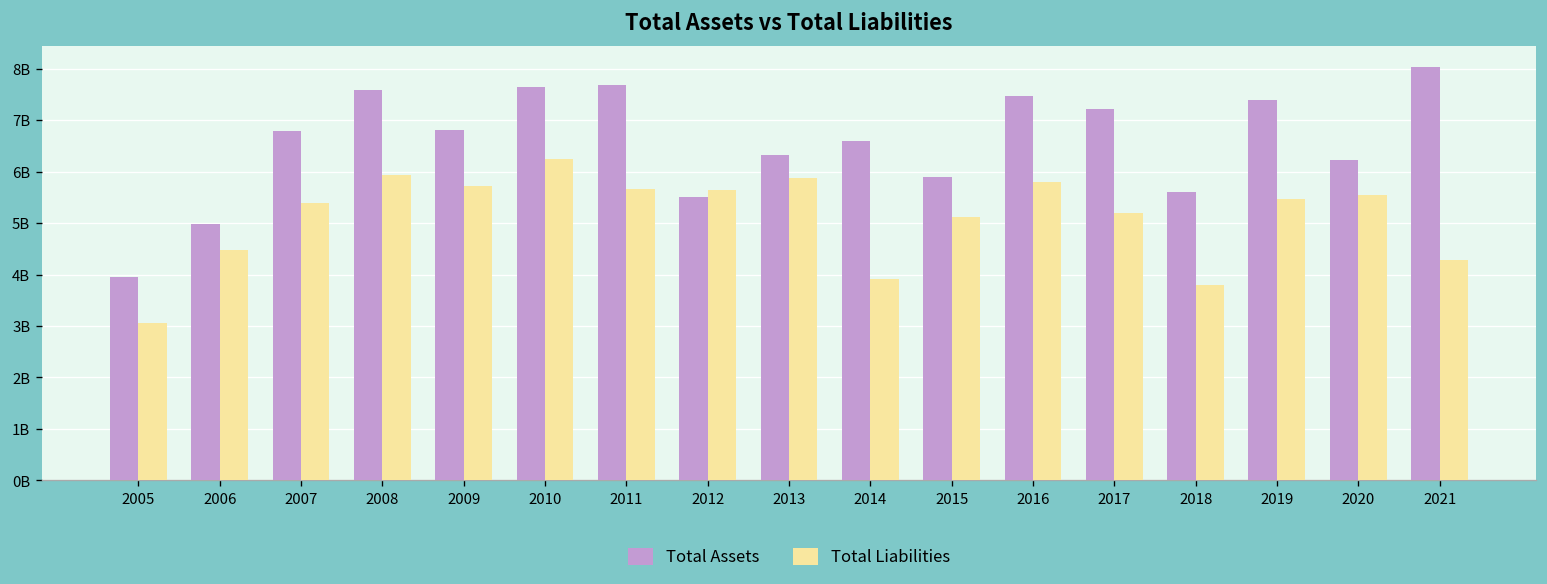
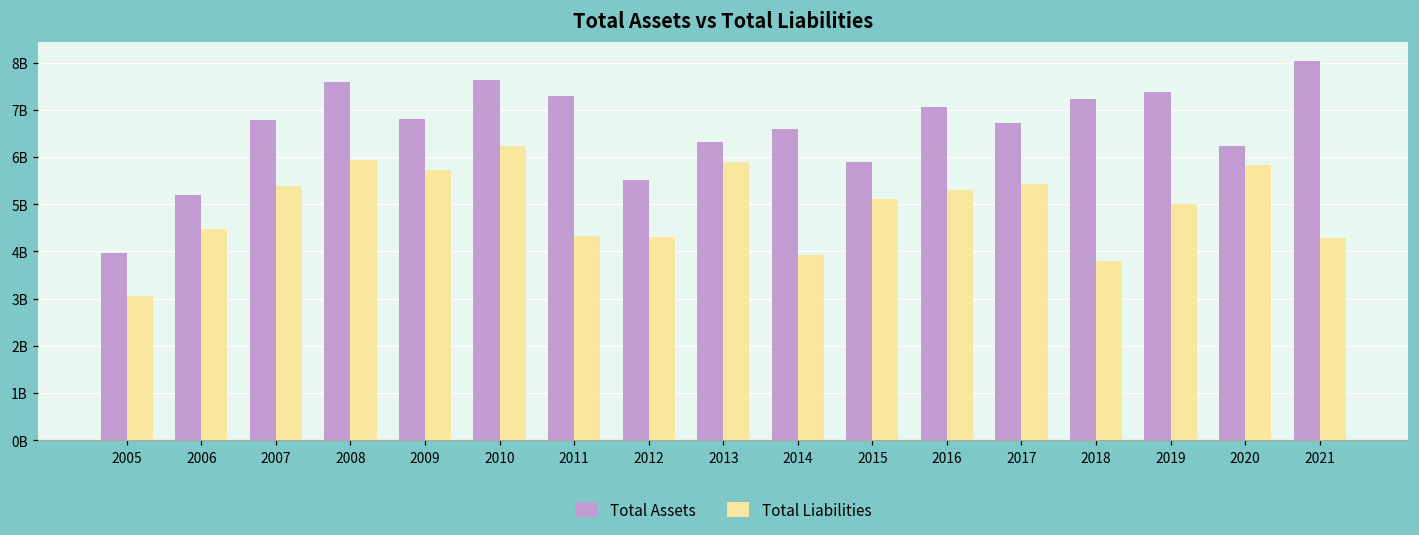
  {
    "Total Assets": {
      "2005": 4000000000,
-     "2006": 5000000000,
+     "2006": 5200000000,
      "2007": 6800000000,
      "2008": 7600000000,
      "2009": 6800000000,
      "2010": 7600000000,
-     "2011": 7700000000,
+     "2011": 7300000000,
      "2012": 5500000000,
      "2013": 6300000000,
      "2014": 6600000000,
      "2015": 5900000000,
-     "2016": 7500000000,
-     "2017": 7200000000,
-     "2018": 5600000000,
+     "2016": 7100000000,
+     "2017": 6700000000,
+     "2018": 7200000000,
      "2019": 7400000000,
      "2020": 6200000000,
      "2021": 8000000000
    },
    "Total Liabilities": {
      "2005": 3100000000,
      "2006": 4500000000,
      "2007": 5400000000,
      "2008": 5900000000,
      "2009": 5700000000,
      "2010": 6200000000,
-     "2011": 5700000000,
-     "2012": 5600000000,
+     "2011": 4300000000,
+     "2012": 4300000000,
      "2013": 5900000000,
      "2014": 3900000000,
      "2015": 5100000000,
-     "2016": 5800000000,
-     "2017": 5200000000,
+     "2016": 5300000000,
+     "2017": 5400000000,
      "2018": 3800000000,
-     "2019": 5500000000,
-     "2020": 5600000000,
+     "2019": 5000000000,
+     "2020": 5800000000,
      "2021": 4300000000
    }
  }
